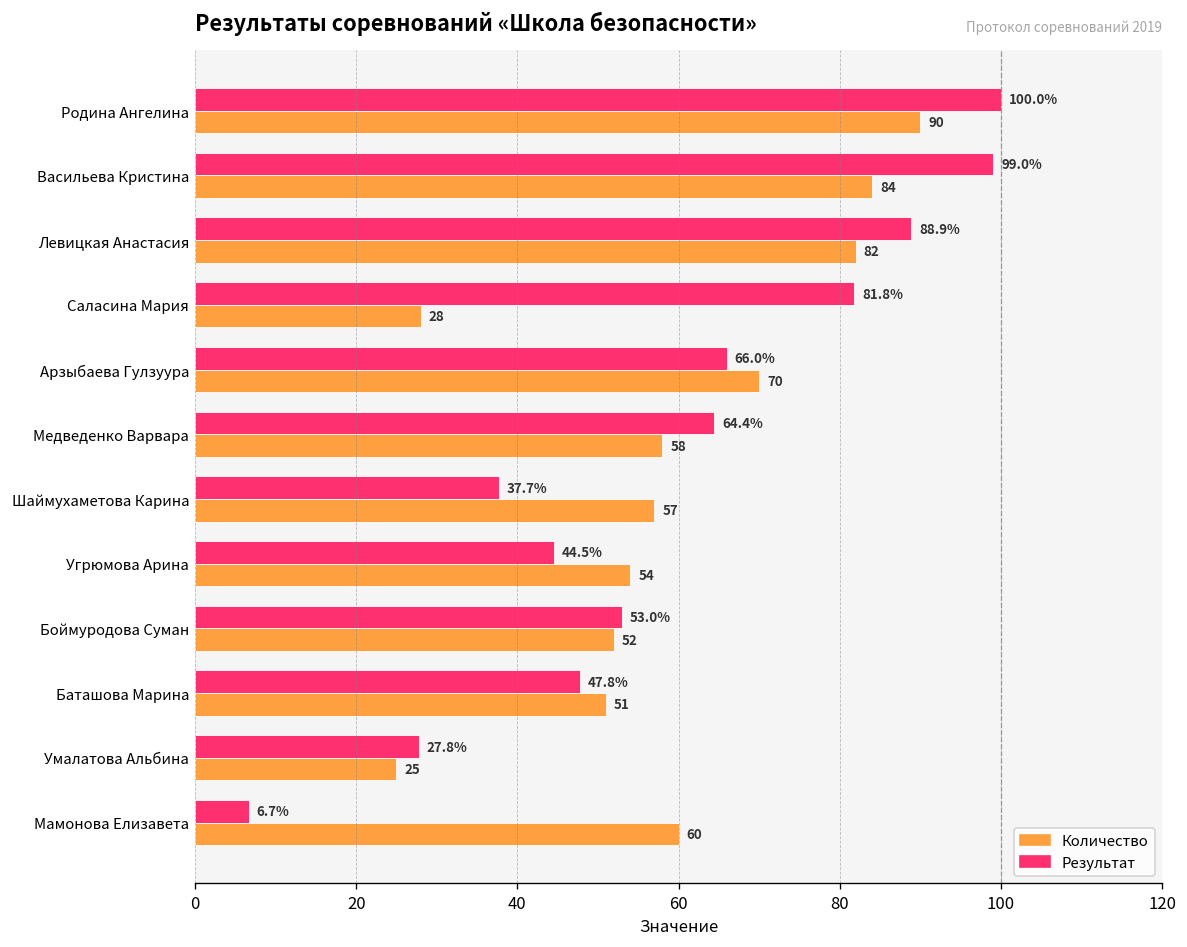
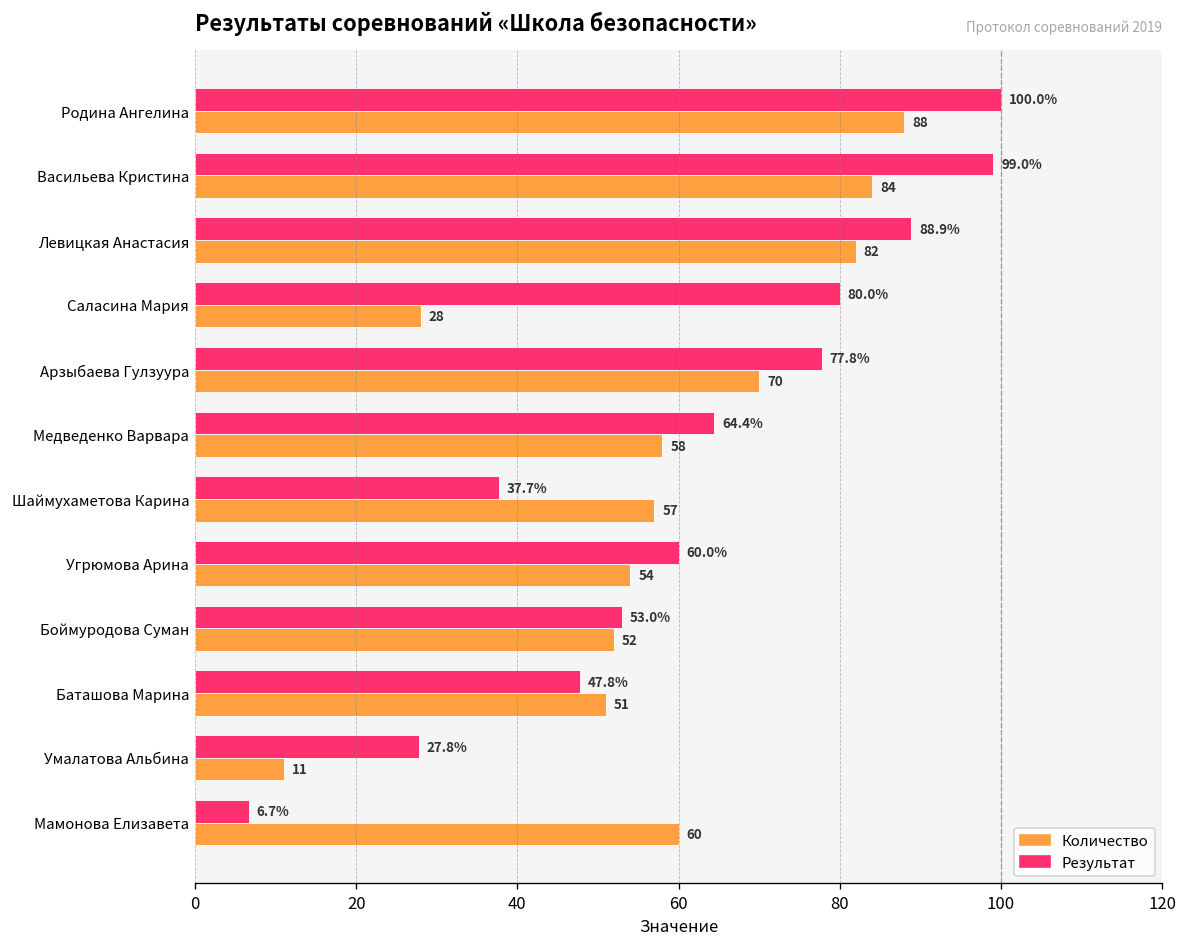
  {
    "Количество": {
-     "Родина Ангелина": "90",
+     "Родина Ангелина": "88",
      "Васильева Кристина": "84",
      "Левицкая Анастасия": "82",
      "Саласина Мария": "28",
      "Арзыбаева Гулзуура": "70",
      "Медведенко Варвара": "58",
      "Шаймухаметова Карина": "57",
      "Угрюмова Арина": "54",
      "Боймуродова Суман": "52",
      "Баташова Марина": "51",
-     "Умалатова Альбина": "25",
+     "Умалатова Альбина": "11",
      "Мамонова Елизавета": "60"
    },
    "Результат": {
      "Родина Ангелина": "100.0%",
      "Васильева Кристина": "99.0%",
      "Левицкая Анастасия": "88.9%",
-     "Саласина Мария": "81.8%",
-     "Арзыбаева Гулзуура": "66.0%",
+     "Саласина Мария": "80.0%",
+     "Арзыбаева Гулзуура": "77.8%",
      "Медведенко Варвара": "64.4%",
      "Шаймухаметова Карина": "37.7%",
-     "Угрюмова Арина": "44.5%",
+     "Угрюмова Арина": "60.0%",
      "Боймуродова Суман": "53.0%",
      "Баташова Марина": "47.8%",
      "Умалатова Альбина": "27.8%",
      "Мамонова Елизавета": "6.7%"
    }
  }
